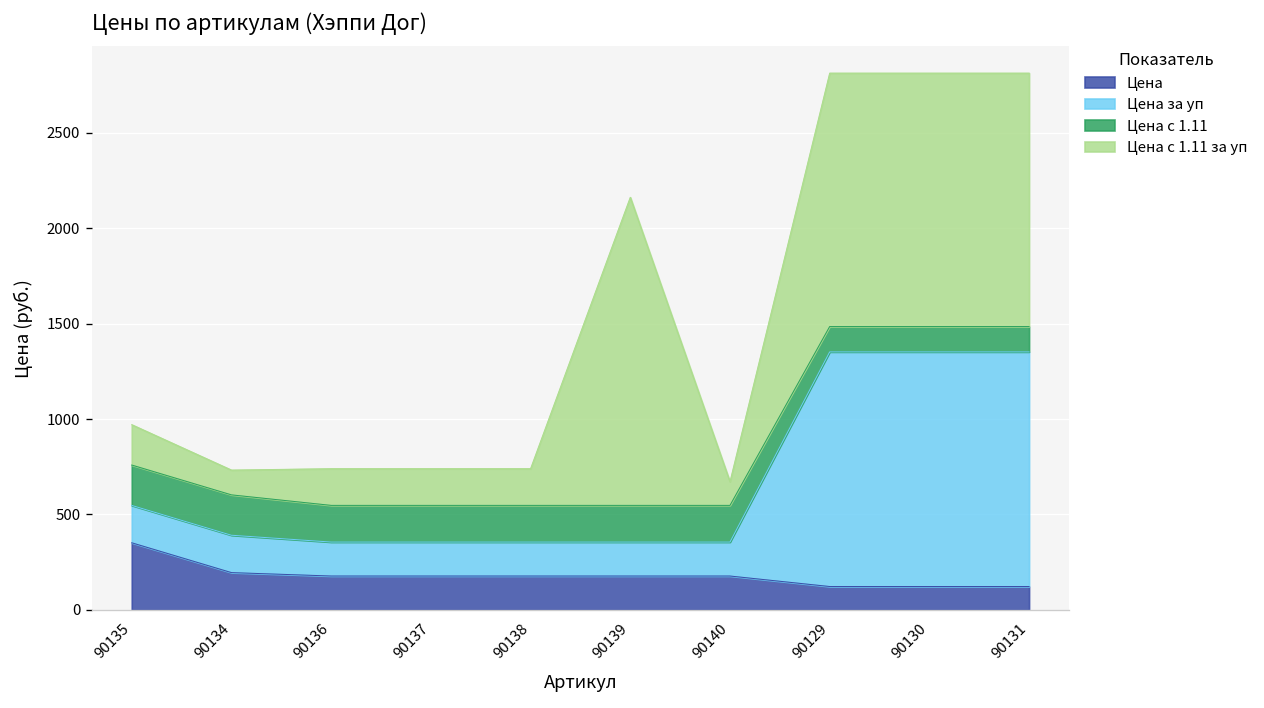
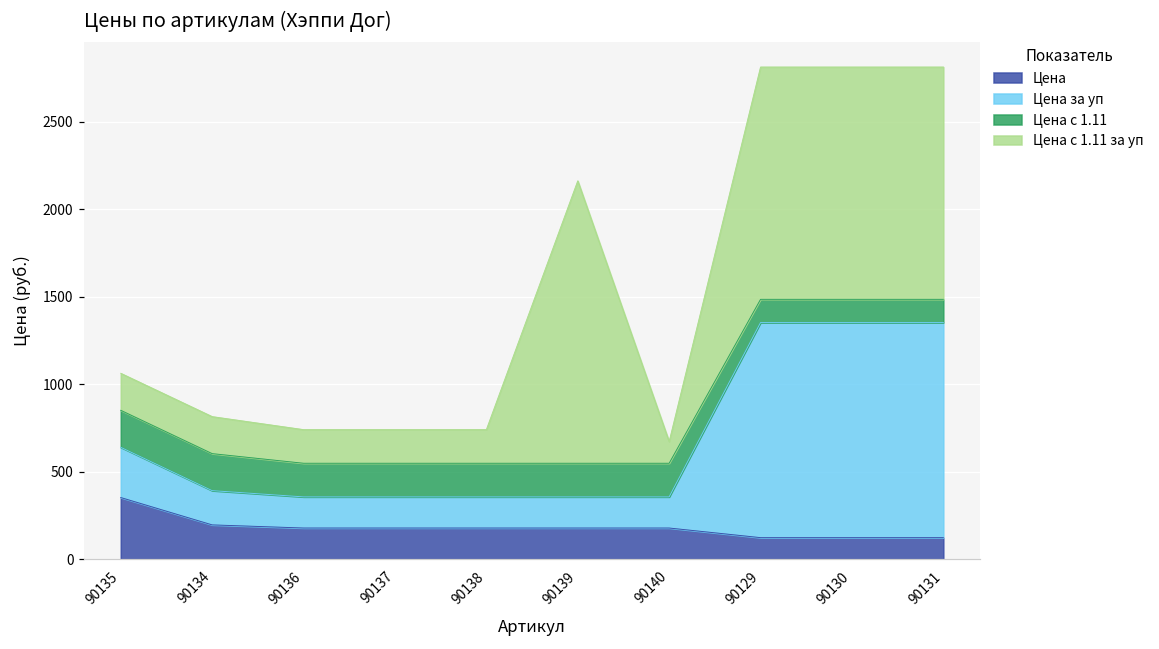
  {
    "Цена": {
      "90135": 350,
      "90134": 200,
      "90136": 180,
      "90137": 180,
      "90138": 180,
      "90139": 180,
      "90140": 180,
      "90129": 120,
      "90130": 120,
      "90131": 120
    },
    "Цена за уп": {
-     "90135": 200,
+     "90135": 290,
      "90134": 200,
      "90136": 180,
      "90137": 180,
      "90138": 180,
      "90139": 180,
      "90140": 180,
      "90129": 1230,
      "90130": 1230,
      "90131": 1230
    },
    "Цена с 1.11": {
      "90135": 210,
      "90134": 210,
      "90136": 190,
      "90137": 190,
      "90138": 190,
      "90139": 190,
      "90140": 190,
      "90129": 130,
      "90130": 130,
      "90131": 130
    },
    "Цена с 1.11 за уп": {
      "90135": 210,
-     "90134": 130,
+     "90134": 210,
      "90136": 190,
      "90137": 190,
      "90138": 190,
      "90139": 1610,
      "90140": 120,
      "90129": 1330,
      "90130": 1330,
      "90131": 1330
    }
  }
